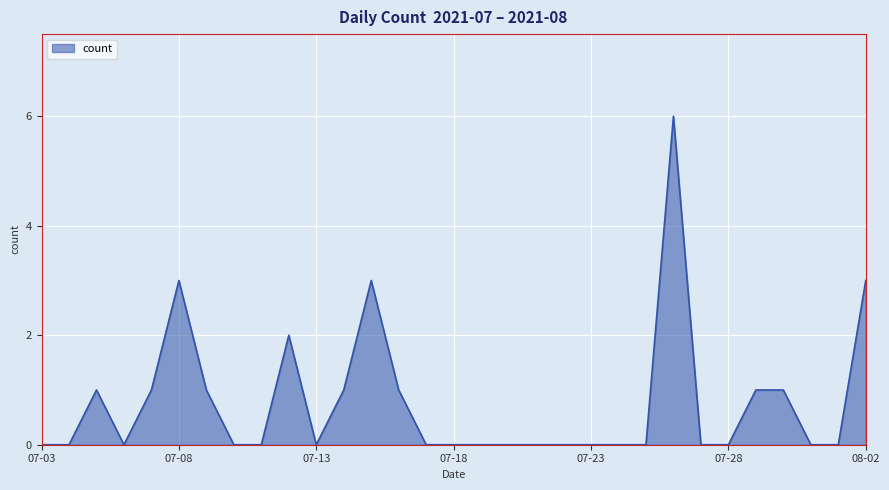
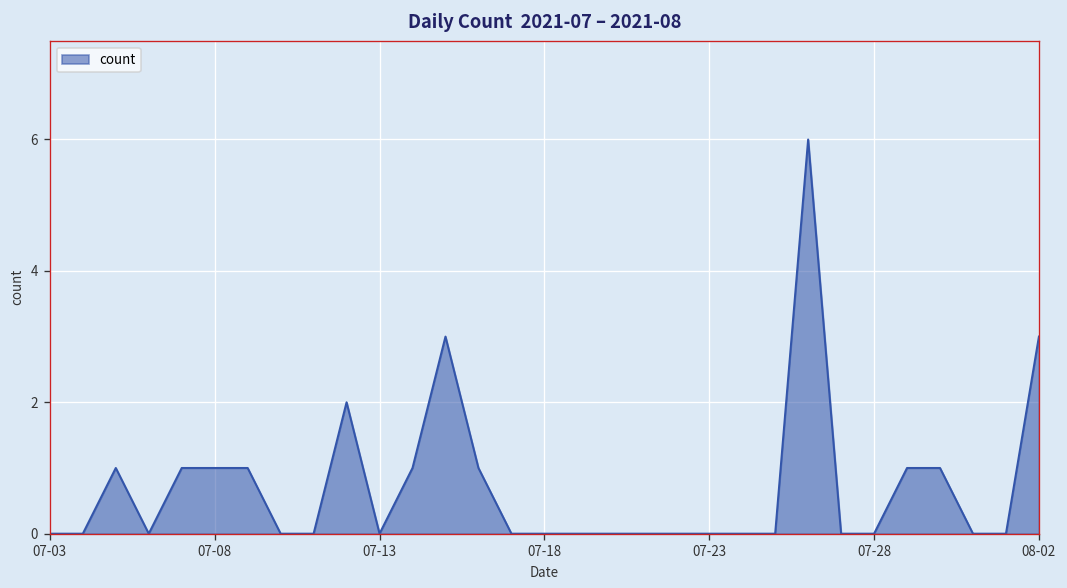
  {
    "07-03": 0,
-   "07-08": 3,
+   "07-08": 1,
    "07-13": 0,
    "07-18": 0,
    "07-23": 0,
    "07-28": 0,
    "08-02": 3
  }
